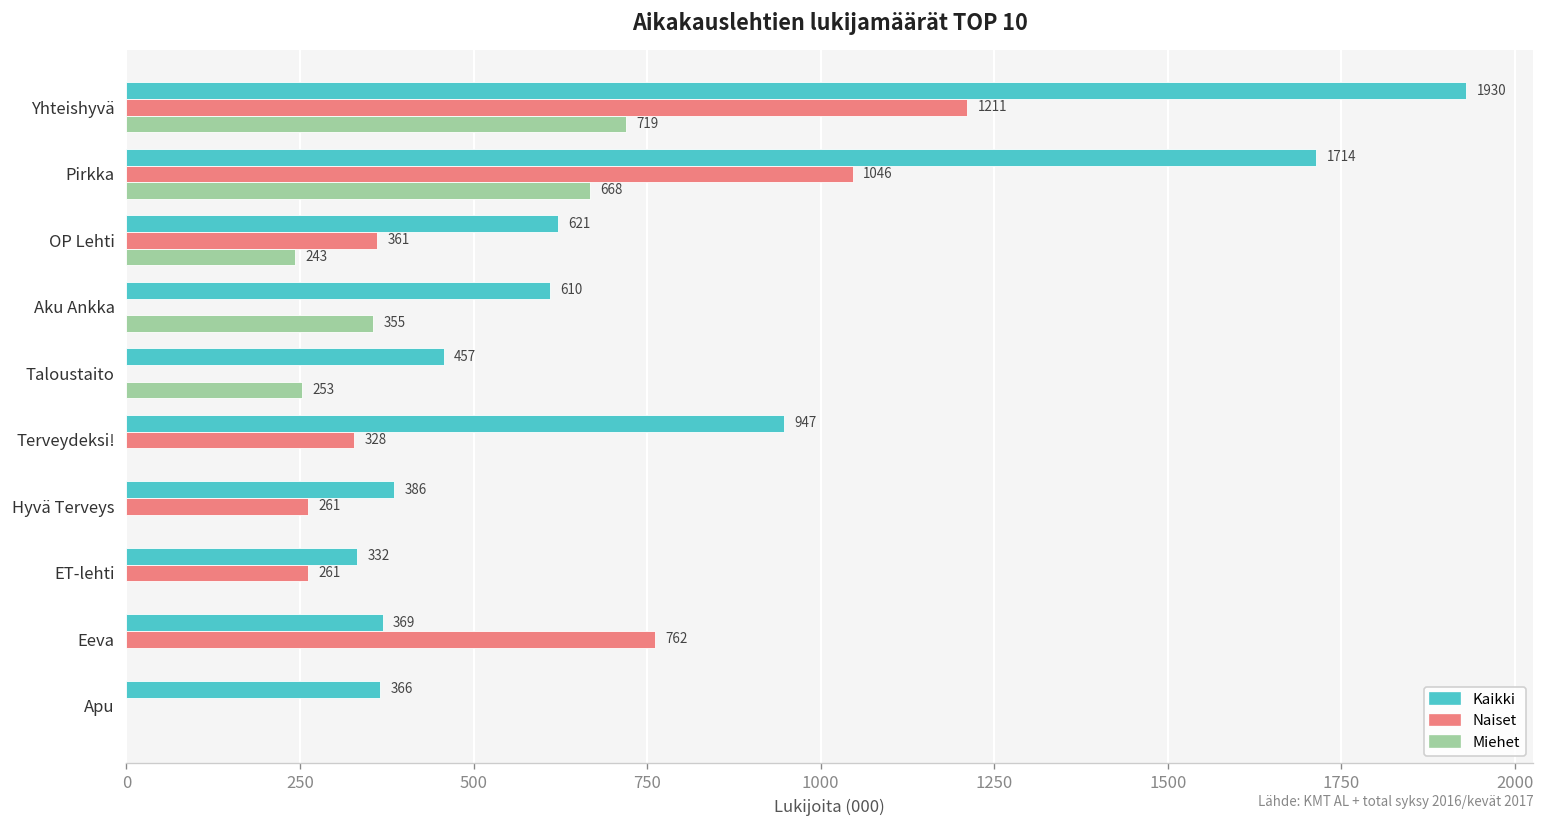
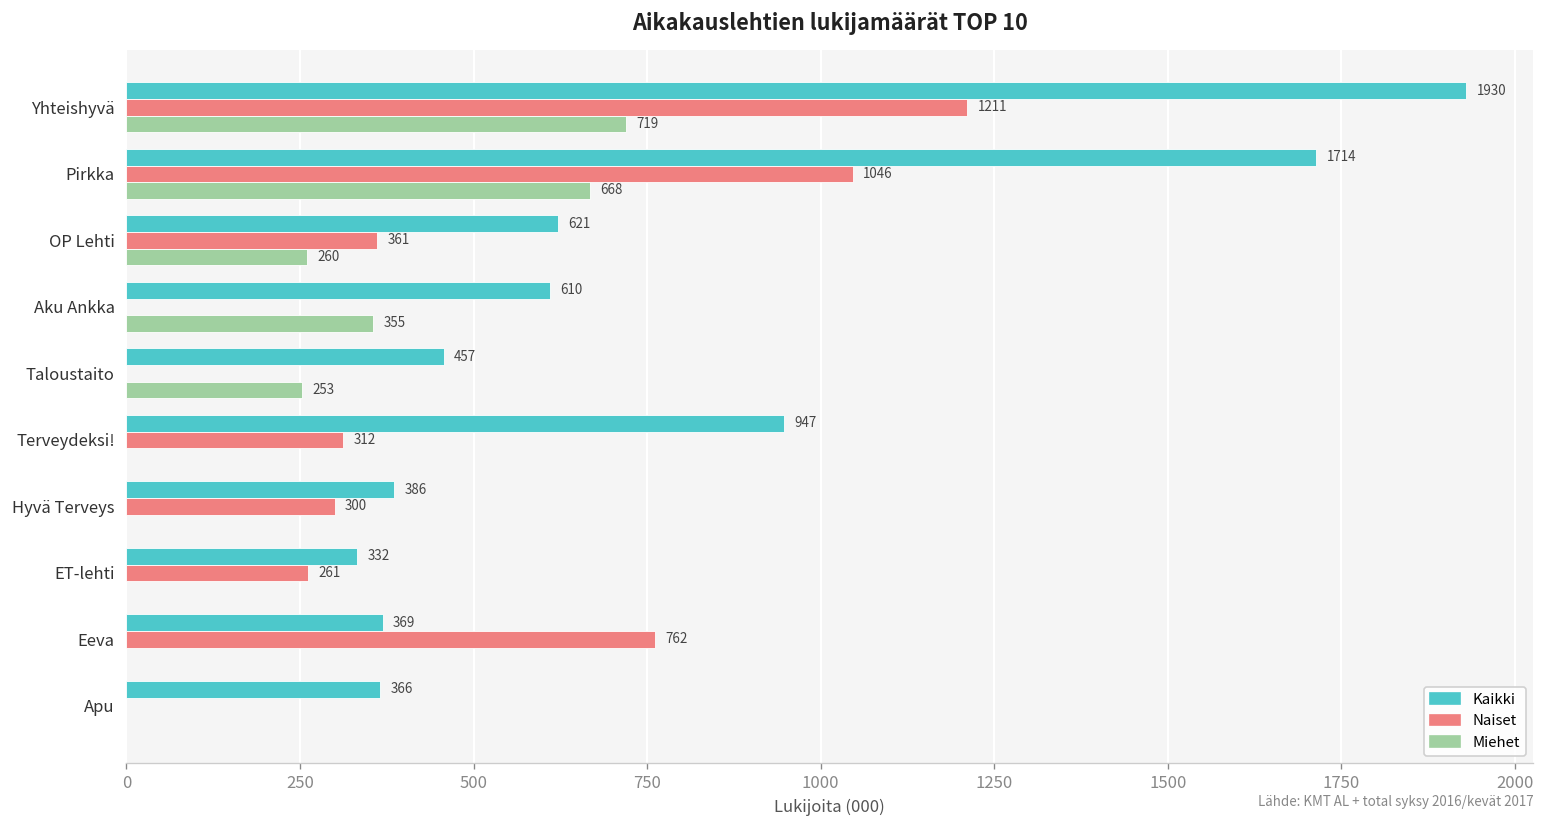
  {
    "Kaikki": {
      "Yhteishyvä": 1930,
      "Pirkka": 1714,
      "OP Lehti": 621,
      "Aku Ankka": 610,
      "Taloustaito": 457,
      "Terveydeksi!": 947,
      "Hyvä Terveys": 386,
      "ET-lehti": 332,
      "Eeva": 369,
      "Apu": 366
    },
    "Naiset": {
      "Yhteishyvä": 1211,
      "Pirkka": 1046,
      "OP Lehti": 361,
-     "Terveydeksi!": 328,
-     "Hyvä Terveys": 261,
+     "Terveydeksi!": 312,
+     "Hyvä Terveys": 300,
      "ET-lehti": 261,
      "Eeva": 762
    },
    "Miehet": {
      "Yhteishyvä": 719,
      "Pirkka": 668,
-     "OP Lehti": 243,
+     "OP Lehti": 260,
      "Aku Ankka": 355,
      "Taloustaito": 253
    }
  }
